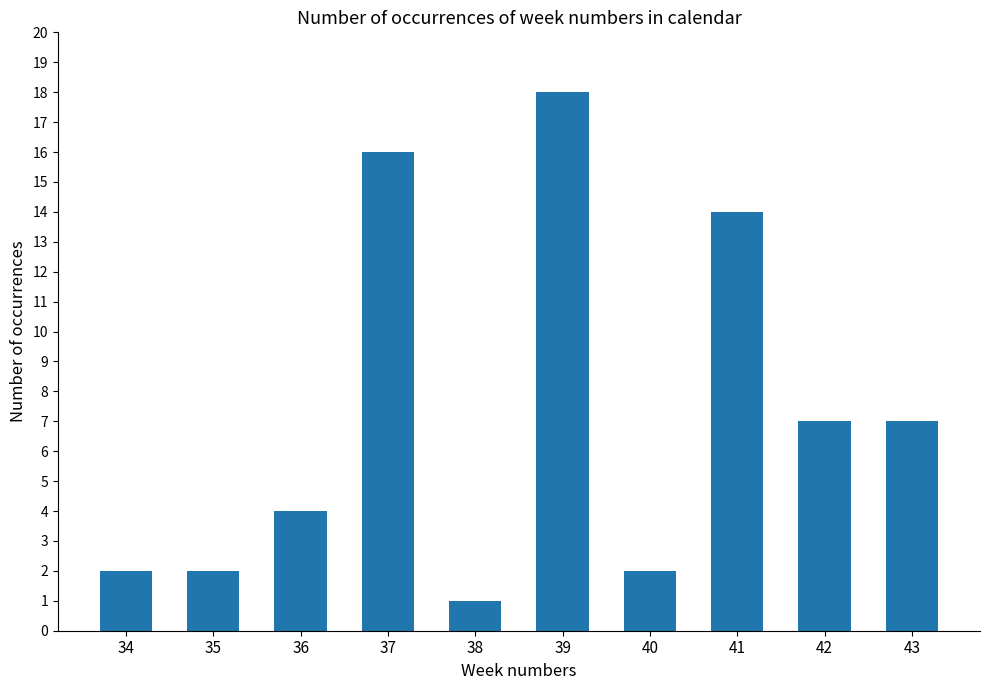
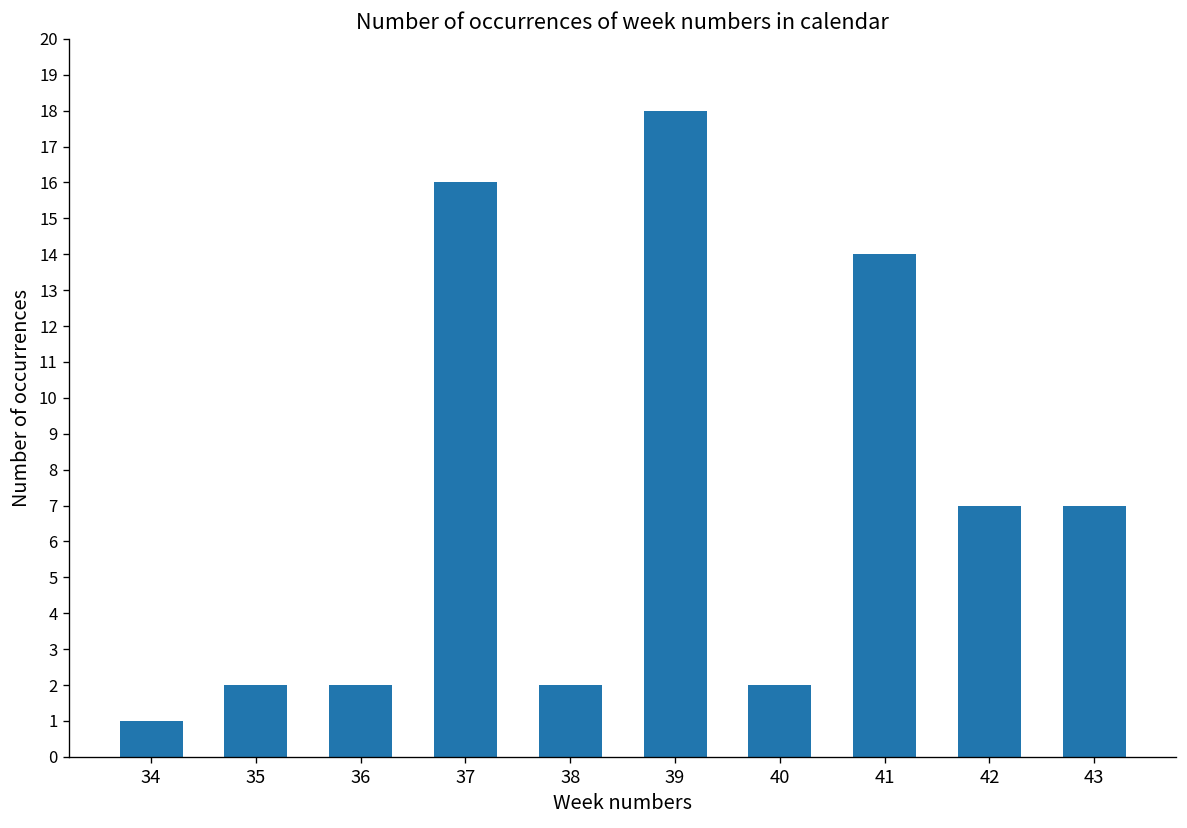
  {
-   "34": 2,
+   "34": 1,
    "35": 2,
-   "36": 4,
+   "36": 2,
    "37": 16,
-   "38": 1,
+   "38": 2,
    "39": 18,
    "40": 2,
    "41": 14,
    "42": 7,
    "43": 7
  }
